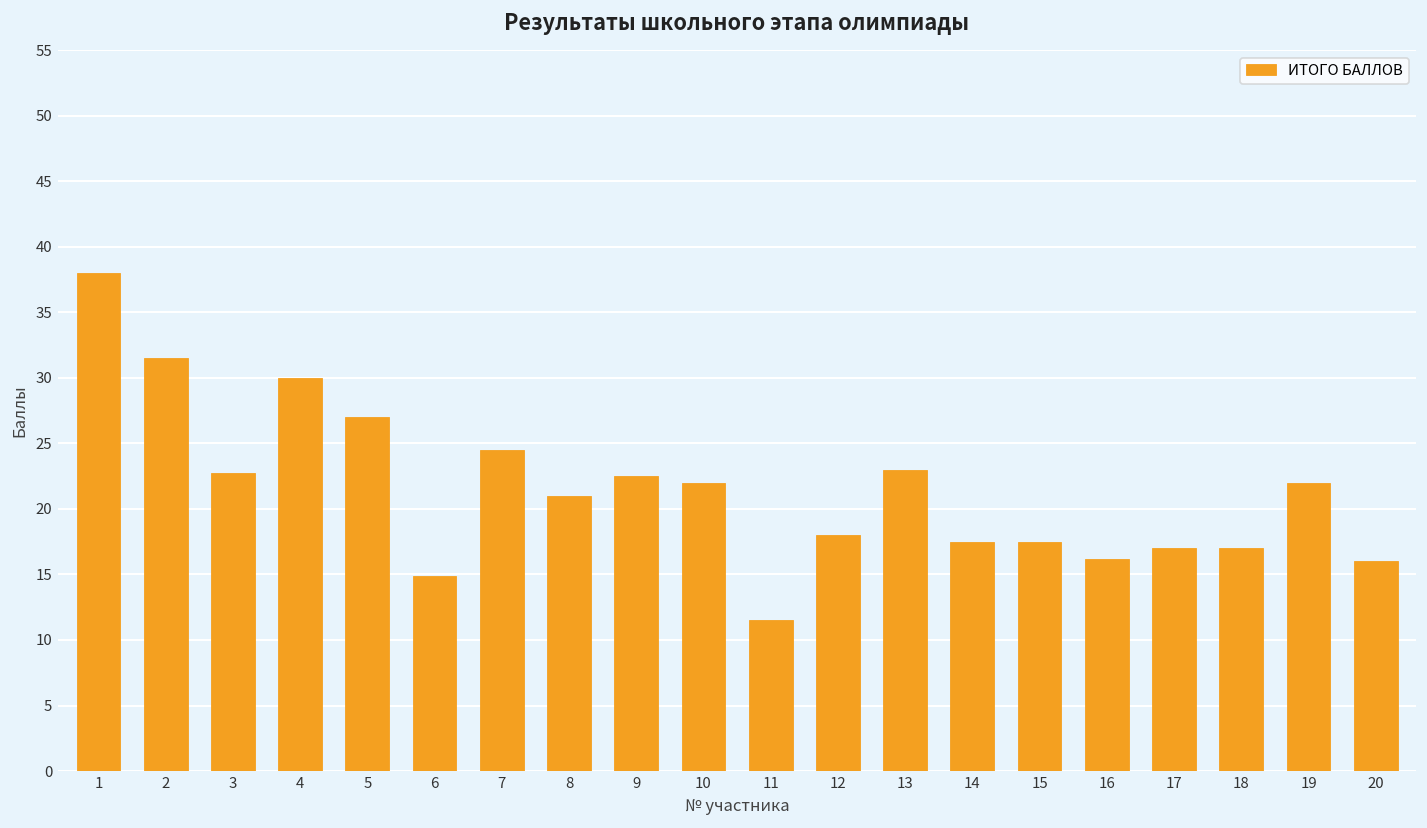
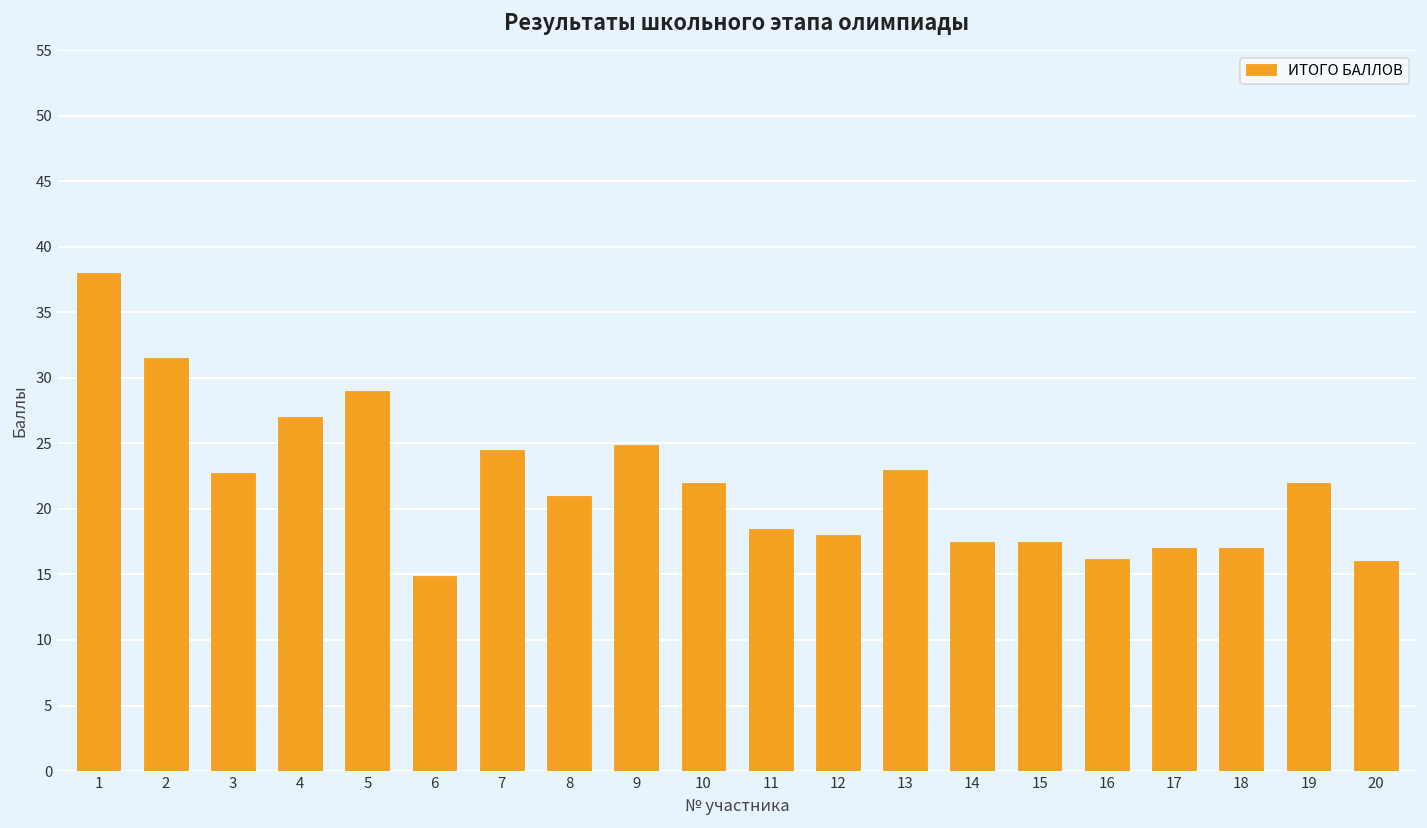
  {
    "1": 38.0,
    "2": 31.5,
    "3": 22.7,
-   "4": 30,
-   "5": 27,
+   "4": 27,
+   "5": 29,
    "6": 14.9,
    "7": 24.5,
    "8": 21.0,
-   "9": 22.5,
+   "9": 24.9,
    "10": 22.0,
-   "11": 11.5,
+   "11": 18.5,
    "12": 18.0,
    "13": 23.0,
    "14": 17.5,
    "15": 17.5,
    "16": 16.2,
    "17": 17.0,
    "18": 17.0,
    "19": 22.0,
    "20": 16.0
  }
